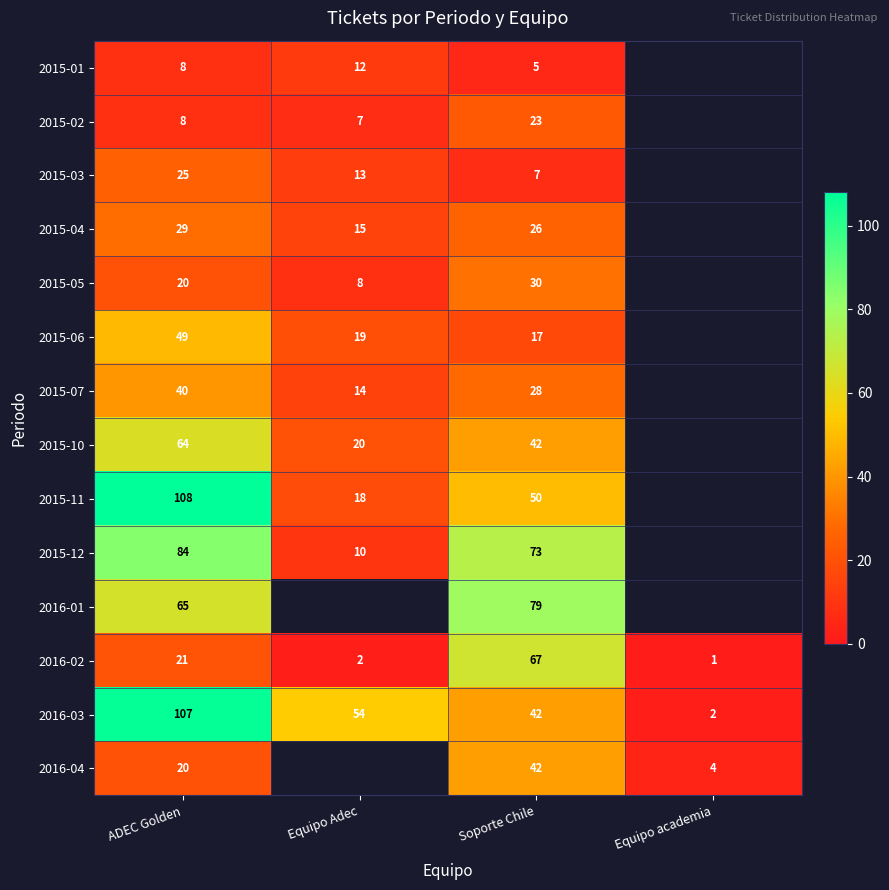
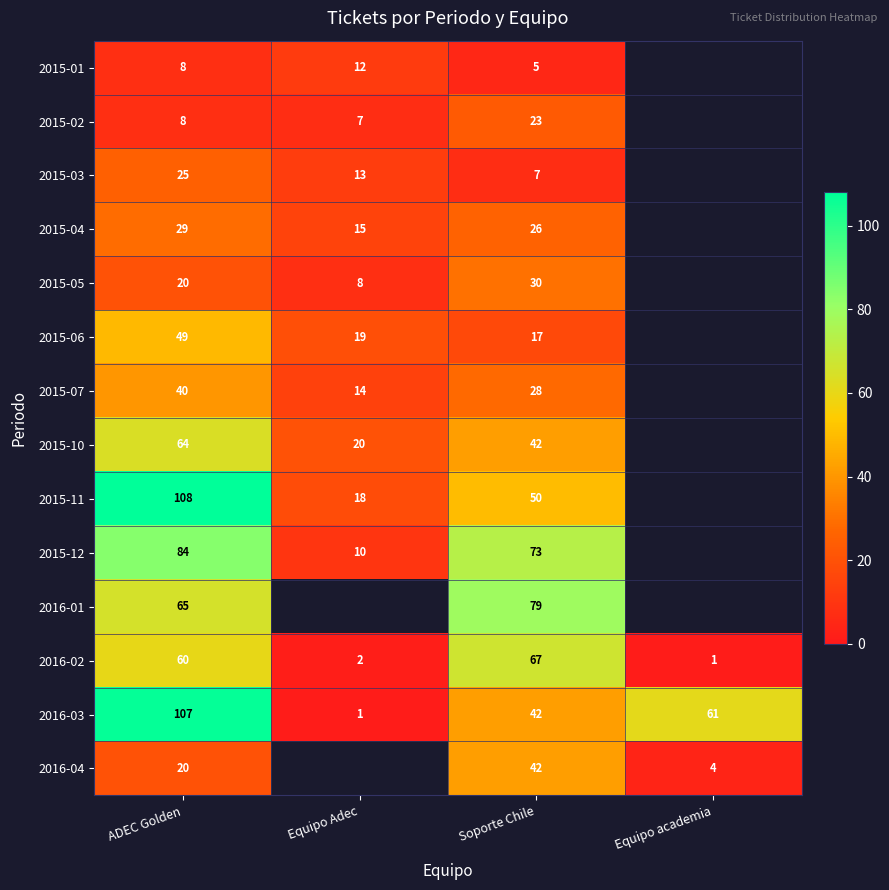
  {
    "2015-01": {
      "ADEC Golden": 8,
      "Equipo Adec": 12,
      "Soporte Chile": 5
    },
    "2015-02": {
      "ADEC Golden": 8,
      "Equipo Adec": 7,
      "Soporte Chile": 23
    },
    "2015-03": {
      "ADEC Golden": 25,
      "Equipo Adec": 13,
      "Soporte Chile": 7
    },
    "2015-04": {
      "ADEC Golden": 29,
      "Equipo Adec": 15,
      "Soporte Chile": 26
    },
    "2015-05": {
      "ADEC Golden": 20,
      "Equipo Adec": 8,
      "Soporte Chile": 30
    },
    "2015-06": {
      "ADEC Golden": 49,
      "Equipo Adec": 19,
      "Soporte Chile": 17
    },
    "2015-07": {
      "ADEC Golden": 40,
      "Equipo Adec": 14,
      "Soporte Chile": 28
    },
    "2015-10": {
      "ADEC Golden": 64,
      "Equipo Adec": 20,
      "Soporte Chile": 42
    },
    "2015-11": {
      "ADEC Golden": 108,
      "Equipo Adec": 18,
      "Soporte Chile": 50
    },
    "2015-12": {
      "ADEC Golden": 84,
      "Equipo Adec": 10,
      "Soporte Chile": 73
    },
    "2016-01": {
      "ADEC Golden": 65,
      "Soporte Chile": 79
    },
    "2016-02": {
-     "ADEC Golden": 21,
+     "ADEC Golden": 60,
      "Equipo Adec": 2,
      "Soporte Chile": 67,
      "Equipo academia": 1
    },
    "2016-03": {
      "ADEC Golden": 107,
-     "Equipo Adec": 54,
+     "Equipo Adec": 1,
      "Soporte Chile": 42,
-     "Equipo academia": 2
+     "Equipo academia": 61
    },
    "2016-04": {
      "ADEC Golden": 20,
      "Soporte Chile": 42,
      "Equipo academia": 4
    }
  }
